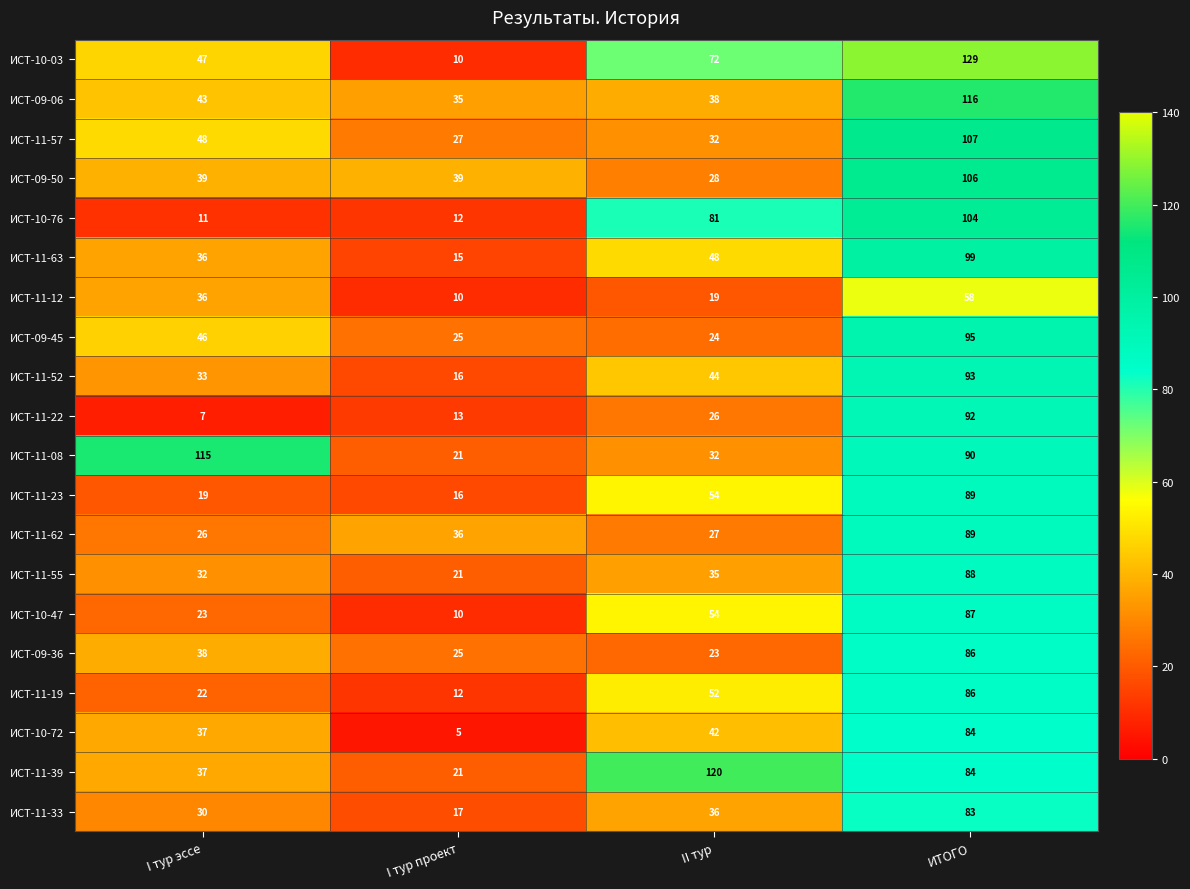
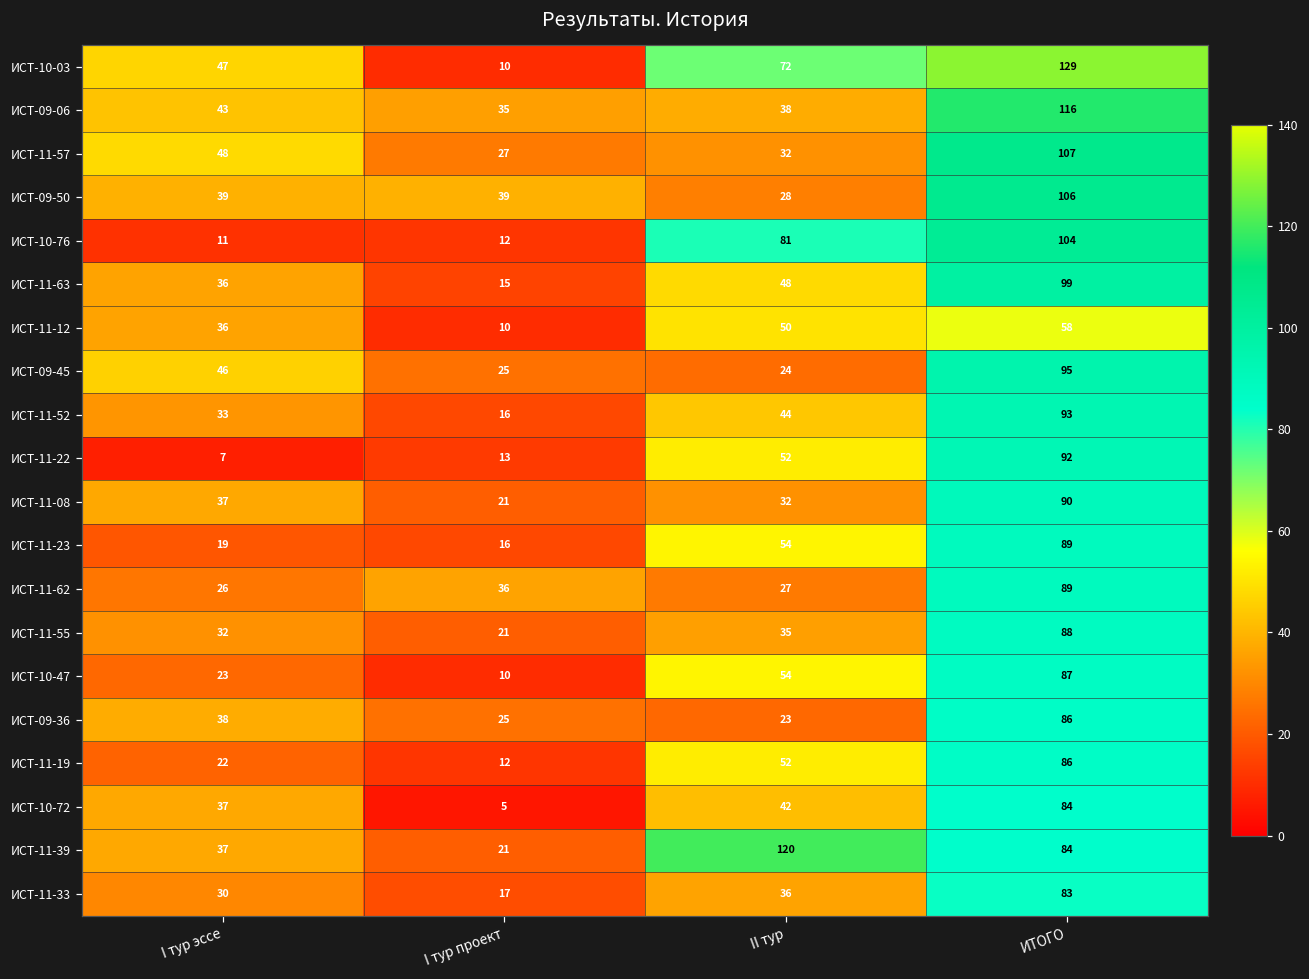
  {
    "ИСТ-10-03": {
      "I тур эссе": 47,
      "I тур проект": 10,
      "II тур": 72,
      "ИТОГО": 129
    },
    "ИСТ-09-06": {
      "I тур эссе": 43,
      "I тур проект": 35,
      "II тур": 38,
      "ИТОГО": 116
    },
    "ИСТ-11-57": {
      "I тур эссе": 48,
      "I тур проект": 27,
      "II тур": 32,
      "ИТОГО": 107
    },
    "ИСТ-09-50": {
      "I тур эссе": 39,
      "I тур проект": 39,
      "II тур": 28,
      "ИТОГО": 106
    },
    "ИСТ-10-76": {
      "I тур эссе": 11,
      "I тур проект": 12,
      "II тур": 81,
      "ИТОГО": 104
    },
    "ИСТ-11-63": {
      "I тур эссе": 36,
      "I тур проект": 15,
      "II тур": 48,
      "ИТОГО": 99
    },
    "ИСТ-11-12": {
      "I тур эссе": 36,
      "I тур проект": 10,
-     "II тур": 19,
+     "II тур": 50,
      "ИТОГО": 58
    },
    "ИСТ-09-45": {
      "I тур эссе": 46,
      "I тур проект": 25,
      "II тур": 24,
      "ИТОГО": 95
    },
    "ИСТ-11-52": {
      "I тур эссе": 33,
      "I тур проект": 16,
      "II тур": 44,
      "ИТОГО": 93
    },
    "ИСТ-11-22": {
      "I тур эссе": 7,
      "I тур проект": 13,
-     "II тур": 26,
+     "II тур": 52,
      "ИТОГО": 92
    },
    "ИСТ-11-08": {
-     "I тур эссе": 115,
+     "I тур эссе": 37,
      "I тур проект": 21,
      "II тур": 32,
      "ИТОГО": 90
    },
    "ИСТ-11-23": {
      "I тур эссе": 19,
      "I тур проект": 16,
      "II тур": 54,
      "ИТОГО": 89
    },
    "ИСТ-11-62": {
      "I тур эссе": 26,
      "I тур проект": 36,
      "II тур": 27,
      "ИТОГО": 89
    },
    "ИСТ-11-55": {
      "I тур эссе": 32,
      "I тур проект": 21,
      "II тур": 35,
      "ИТОГО": 88
    },
    "ИСТ-10-47": {
      "I тур эссе": 23,
      "I тур проект": 10,
      "II тур": 54,
      "ИТОГО": 87
    },
    "ИСТ-09-36": {
      "I тур эссе": 38,
      "I тур проект": 25,
      "II тур": 23,
      "ИТОГО": 86
    },
    "ИСТ-11-19": {
      "I тур эссе": 22,
      "I тур проект": 12,
      "II тур": 52,
      "ИТОГО": 86
    },
    "ИСТ-10-72": {
      "I тур эссе": 37,
      "I тур проект": 5,
      "II тур": 42,
      "ИТОГО": 84
    },
    "ИСТ-11-39": {
      "I тур эссе": 37,
      "I тур проект": 21,
      "II тур": 120,
      "ИТОГО": 84
    },
    "ИСТ-11-33": {
      "I тур эссе": 30,
      "I тур проект": 17,
      "II тур": 36,
      "ИТОГО": 83
    }
  }
